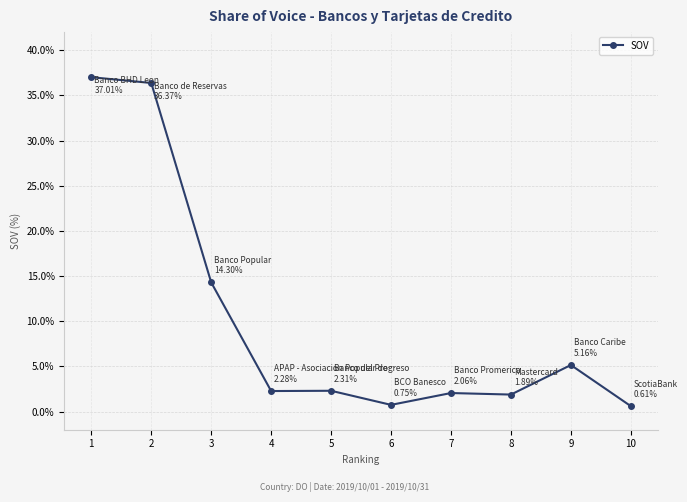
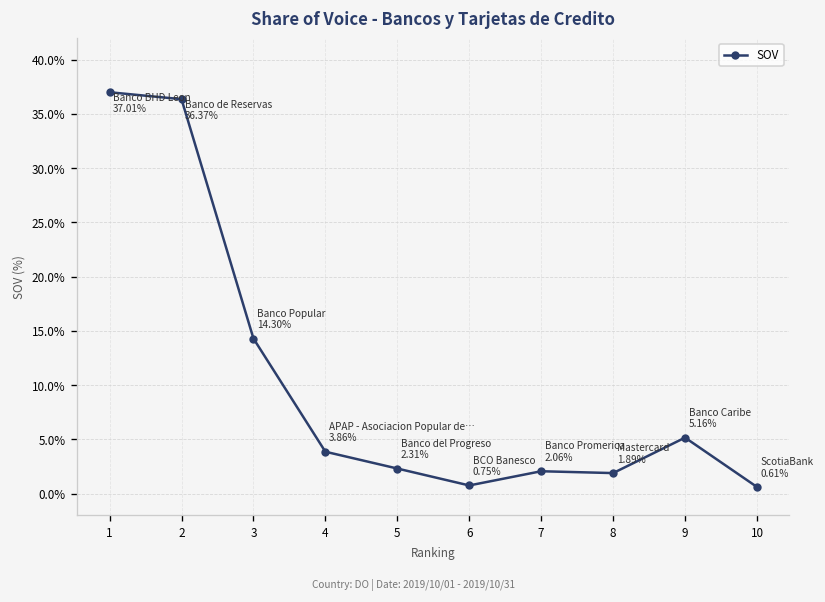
  {
    "2": "36.37%",
    "3": "14.30%",
-   "4": "2.28%",
+   "4": "3.86%",
    "6": "0.75%",
    "7": "2.06%",
    "8": "1.89%",
    "9": "5.16%",
    "10": "0.61%"
  }
